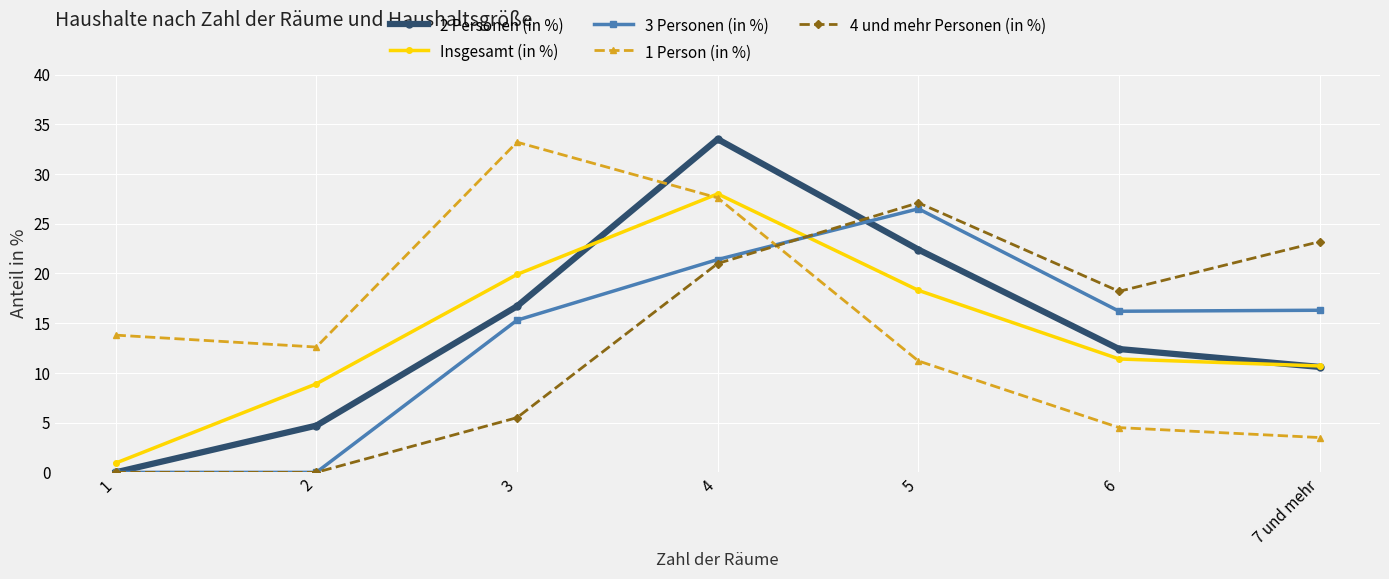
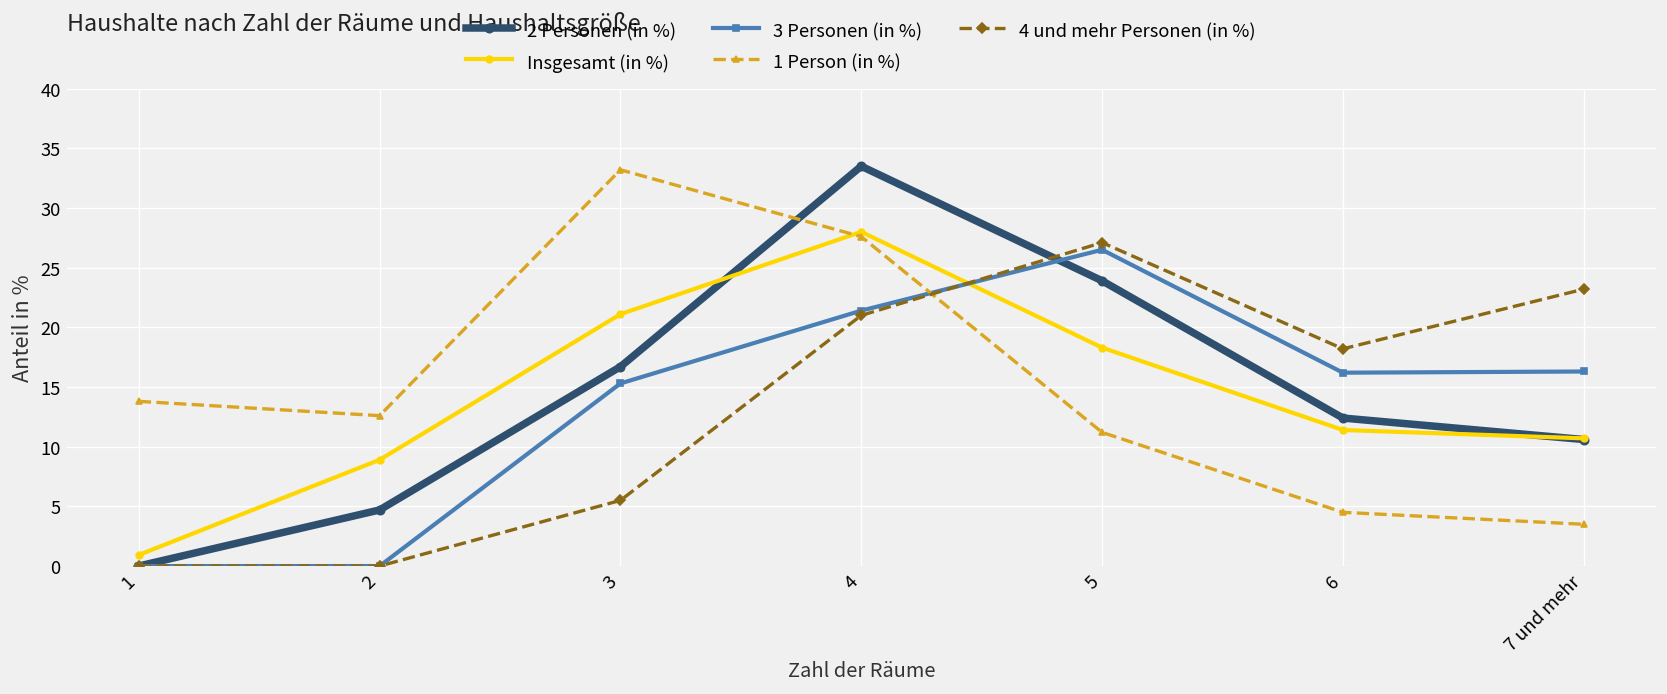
  {
    "2 Personen (in %)": {
      "2": 5,
      "3": 17,
      "4": 34,
-     "5": 22,
+     "5": 24,
      "6": 12
    },
    "Insgesamt (in %)": {
      "1": 1,
      "2": 9,
-     "3": 20,
+     "3": 21,
      "4": 28,
      "5": 18,
      "6": 11
    },
    "3 Personen (in %)": {
      "3": 15,
      "4": 21,
      "5": 27,
      "6": 16,
      "7 und mehr": 16
    },
    "1 Person (in %)": {
      "1": 14,
      "2": 13,
      "3": 33,
      "4": 28,
      "5": 11,
      "6": 5,
      "7 und mehr": 4
    },
    "4 und mehr Personen (in %)": {
      "3": 6,
      "4": 21,
      "5": 27,
      "6": 18,
      "7 und mehr": 23
    }
  }
